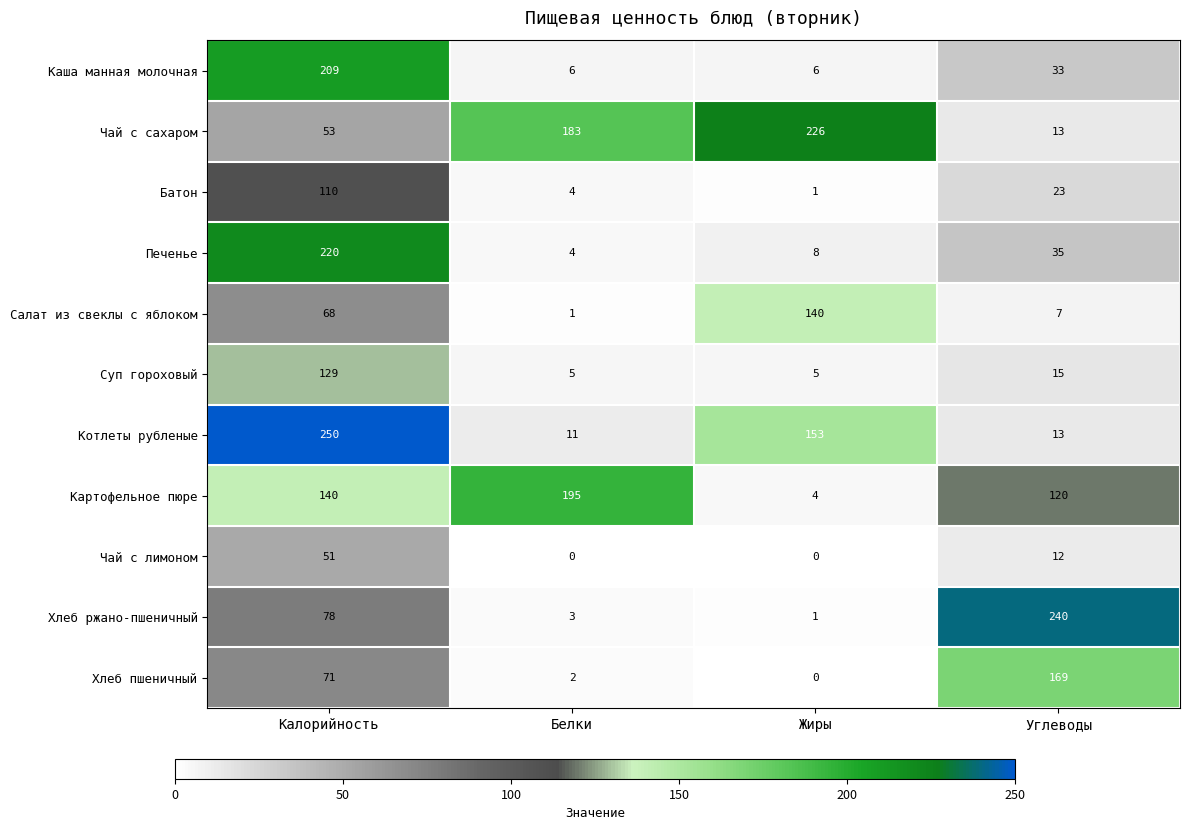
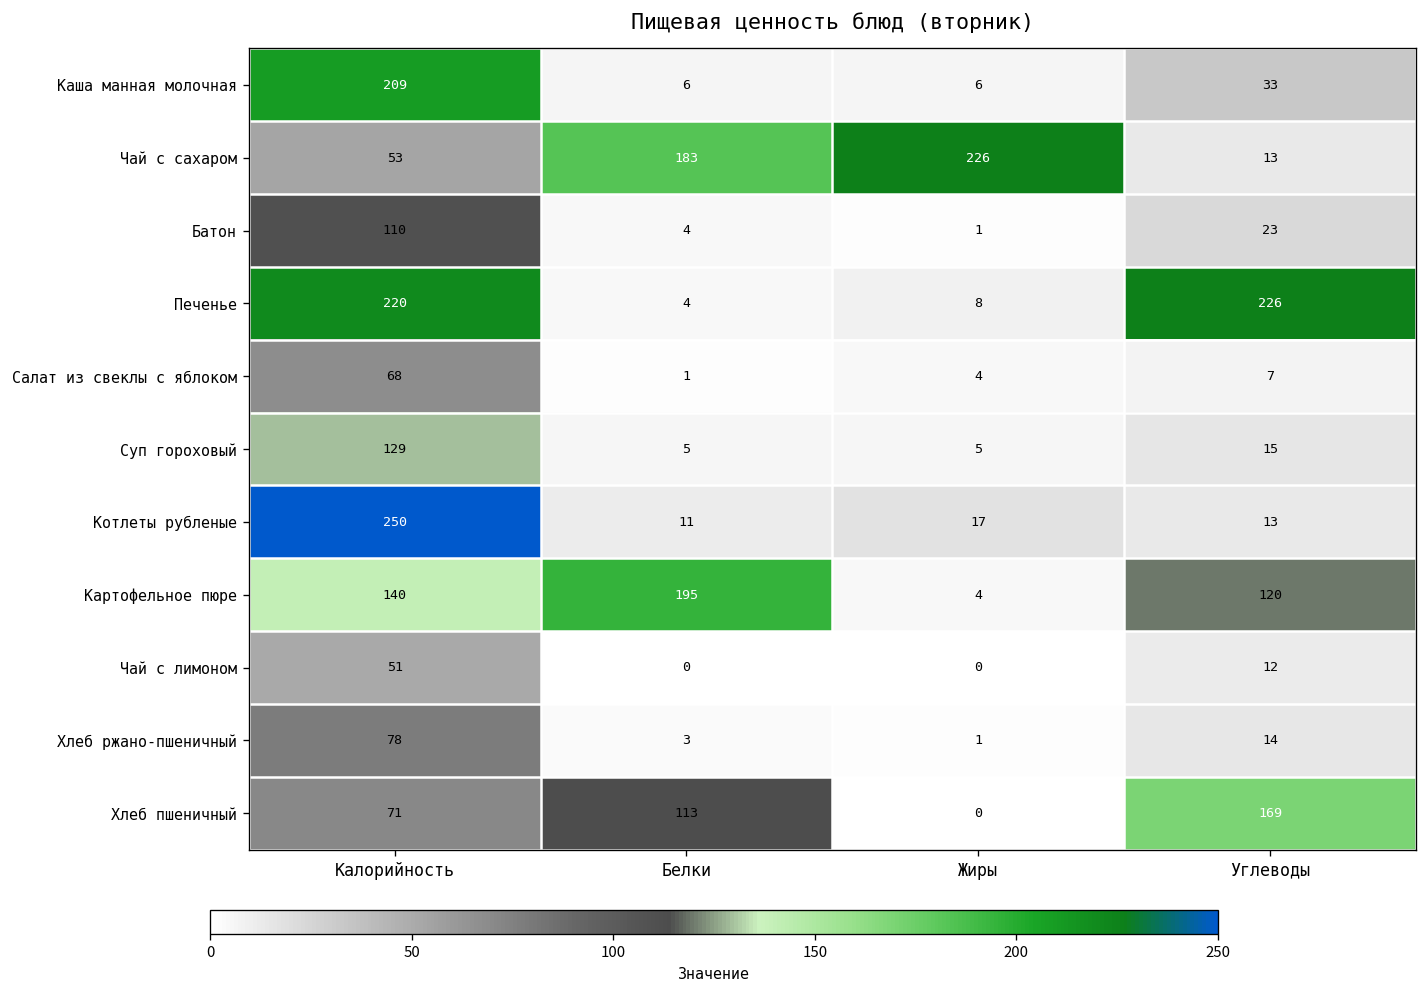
  {
    "Каша манная молочная": {
      "Калорийность": 209,
      "Белки": 6,
      "Жиры": 6,
      "Углеводы": 33
    },
    "Чай с сахаром": {
      "Калорийность": 53,
      "Белки": 183,
      "Жиры": 226,
      "Углеводы": 13
    },
    "Батон": {
      "Калорийность": 110,
      "Белки": 4,
      "Жиры": 1,
      "Углеводы": 23
    },
    "Печенье": {
      "Калорийность": 220,
      "Белки": 4,
      "Жиры": 8,
-     "Углеводы": 35
+     "Углеводы": 226
    },
    "Салат из свеклы с яблоком": {
      "Калорийность": 68,
      "Белки": 1,
-     "Жиры": 140,
+     "Жиры": 4,
      "Углеводы": 7
    },
    "Суп гороховый": {
      "Калорийность": 129,
      "Белки": 5,
      "Жиры": 5,
      "Углеводы": 15
    },
    "Котлеты рубленые": {
      "Калорийность": 250,
      "Белки": 11,
-     "Жиры": 153,
+     "Жиры": 17,
      "Углеводы": 13
    },
    "Картофельное пюре": {
      "Калорийность": 140,
      "Белки": 195,
      "Жиры": 4,
      "Углеводы": 120
    },
    "Чай с лимоном": {
      "Калорийность": 51,
      "Белки": 0,
      "Жиры": 0,
      "Углеводы": 12
    },
    "Хлеб ржано-пшеничный": {
      "Калорийность": 78,
      "Белки": 3,
      "Жиры": 1,
-     "Углеводы": 240
+     "Углеводы": 14
    },
    "Хлеб пшеничный": {
      "Калорийность": 71,
-     "Белки": 2,
+     "Белки": 113,
      "Жиры": 0,
      "Углеводы": 169
    }
  }
